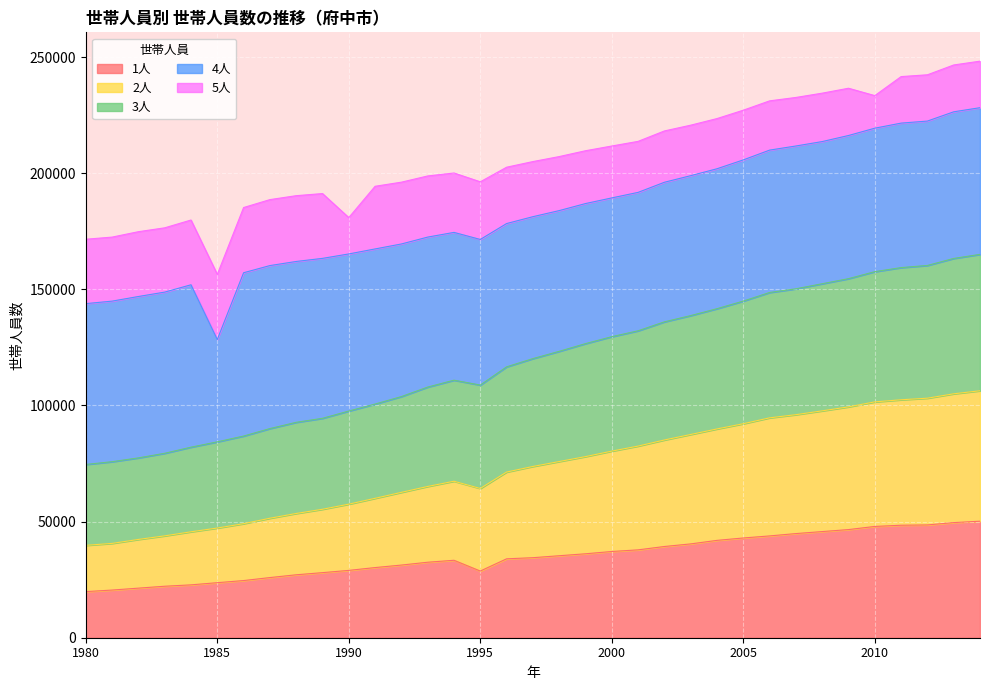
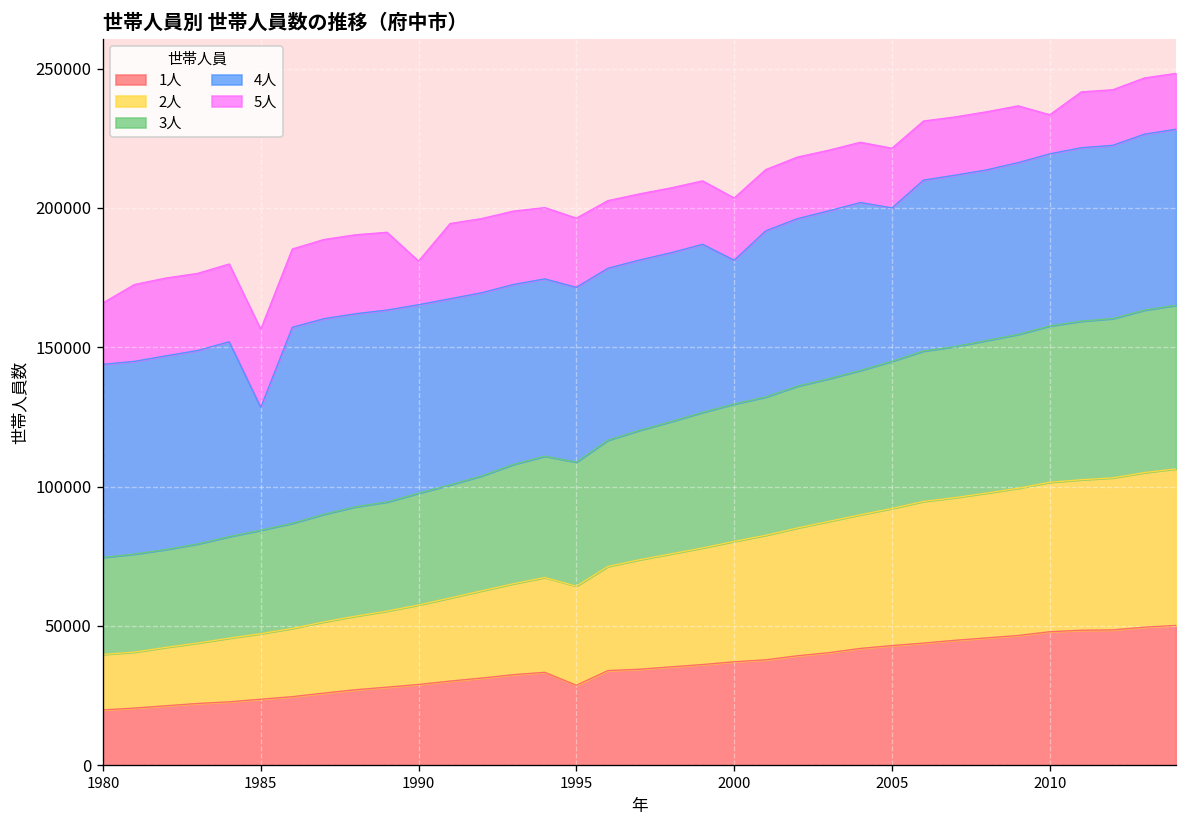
  {
    "1人": {
      "1980": 20000,
      "1985": 24000,
      "1990": 29000,
      "1995": 29000,
      "2000": 37000,
      "2005": 43000,
      "2010": 48000
    },
    "2人": {
      "1980": 20000,
      "1985": 24000,
      "1990": 29000,
      "1995": 36000,
      "2000": 43000,
      "2005": 49000,
      "2010": 54000
    },
    "3人": {
      "1980": 35000,
      "1985": 37000,
      "1990": 40000,
      "1995": 45000,
      "2000": 49000,
      "2005": 53000,
      "2010": 56000
    },
    "4人": {
      "1980": 69000,
      "1985": 44000,
      "1990": 68000,
      "1995": 63000,
-     "2000": 60000,
-     "2005": 61000,
+     "2000": 52000,
+     "2005": 55000,
      "2010": 62000
    },
    "5人": {
-     "1980": 28000,
+     "1980": 22000,
      "1985": 28000,
      "1990": 16000,
      "1995": 25000,
      "2000": 22000,
      "2005": 21000,
      "2010": 14000
    }
  }
